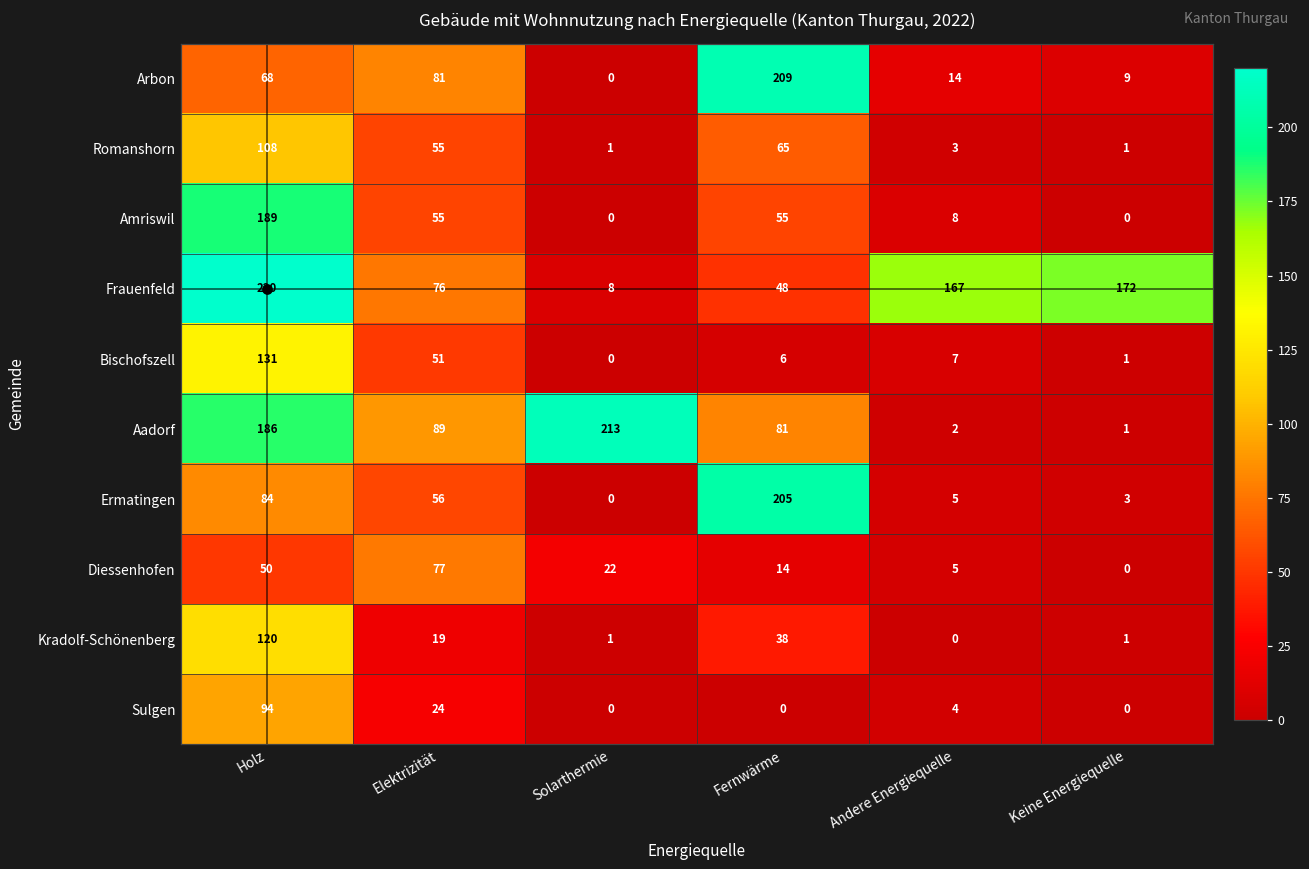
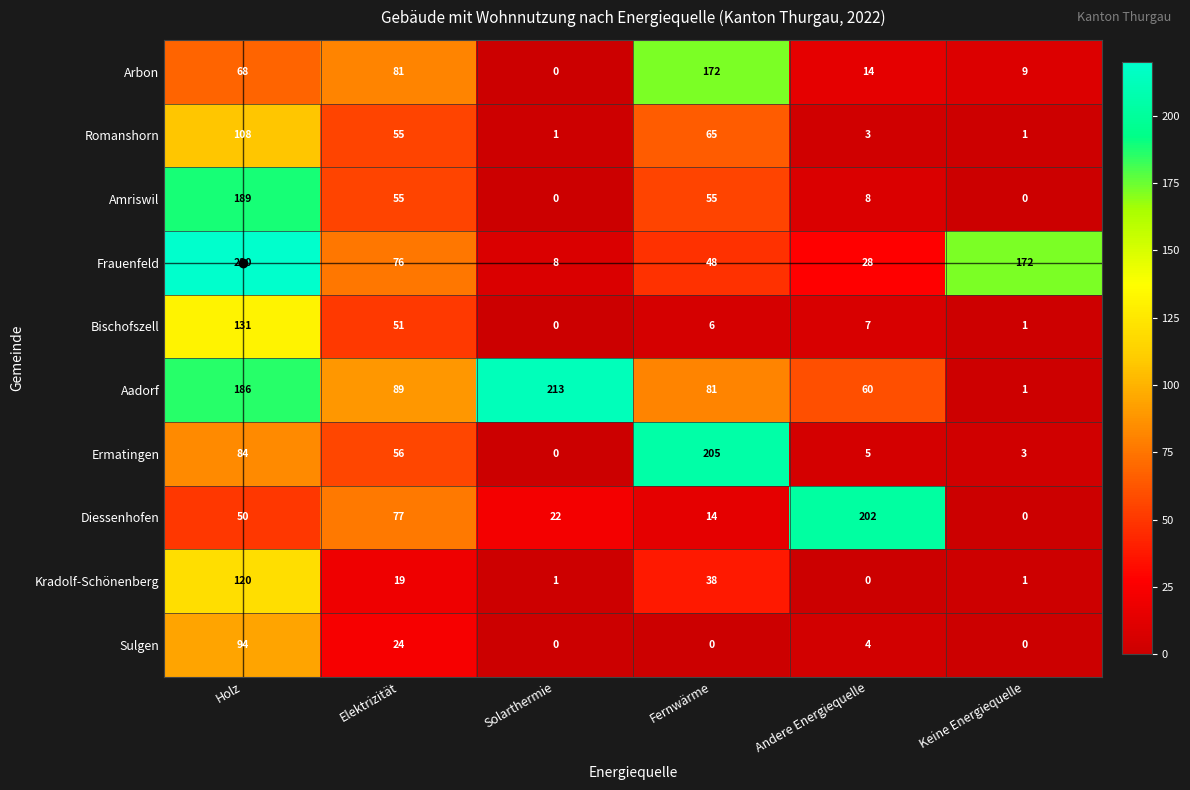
  {
    "Arbon": {
      "Holz": 68,
      "Elektrizität": 81,
      "Solarthermie": 0,
-     "Fernwärme": 209,
+     "Fernwärme": 172,
      "Andere Energiequelle": 14,
      "Keine Energiequelle": 9
    },
    "Romanshorn": {
      "Holz": 108,
      "Elektrizität": 55,
      "Solarthermie": 1,
      "Fernwärme": 65,
      "Andere Energiequelle": 3,
      "Keine Energiequelle": 1
    },
    "Amriswil": {
      "Holz": 189,
      "Elektrizität": 55,
      "Solarthermie": 0,
      "Fernwärme": 55,
      "Andere Energiequelle": 8,
      "Keine Energiequelle": 0
    },
    "Frauenfeld": {
      "Elektrizität": 76,
      "Solarthermie": 8,
      "Fernwärme": 48,
-     "Andere Energiequelle": 167,
+     "Andere Energiequelle": 28,
      "Keine Energiequelle": 172
    },
    "Bischofszell": {
      "Holz": 131,
      "Elektrizität": 51,
      "Solarthermie": 0,
      "Fernwärme": 6,
      "Andere Energiequelle": 7,
      "Keine Energiequelle": 1
    },
    "Aadorf": {
      "Holz": 186,
      "Elektrizität": 89,
      "Solarthermie": 213,
      "Fernwärme": 81,
-     "Andere Energiequelle": 2,
+     "Andere Energiequelle": 60,
      "Keine Energiequelle": 1
    },
    "Ermatingen": {
      "Holz": 84,
      "Elektrizität": 56,
      "Solarthermie": 0,
      "Fernwärme": 205,
      "Andere Energiequelle": 5,
      "Keine Energiequelle": 3
    },
    "Diessenhofen": {
      "Holz": 50,
      "Elektrizität": 77,
      "Solarthermie": 22,
      "Fernwärme": 14,
-     "Andere Energiequelle": 5,
+     "Andere Energiequelle": 202,
      "Keine Energiequelle": 0
    },
    "Kradolf-Schönenberg": {
      "Holz": 120,
      "Elektrizität": 19,
      "Solarthermie": 1,
      "Fernwärme": 38,
      "Andere Energiequelle": 0,
      "Keine Energiequelle": 1
    },
    "Sulgen": {
      "Holz": 94,
      "Elektrizität": 24,
      "Solarthermie": 0,
      "Fernwärme": 0,
      "Andere Energiequelle": 4,
      "Keine Energiequelle": 0
    }
  }
